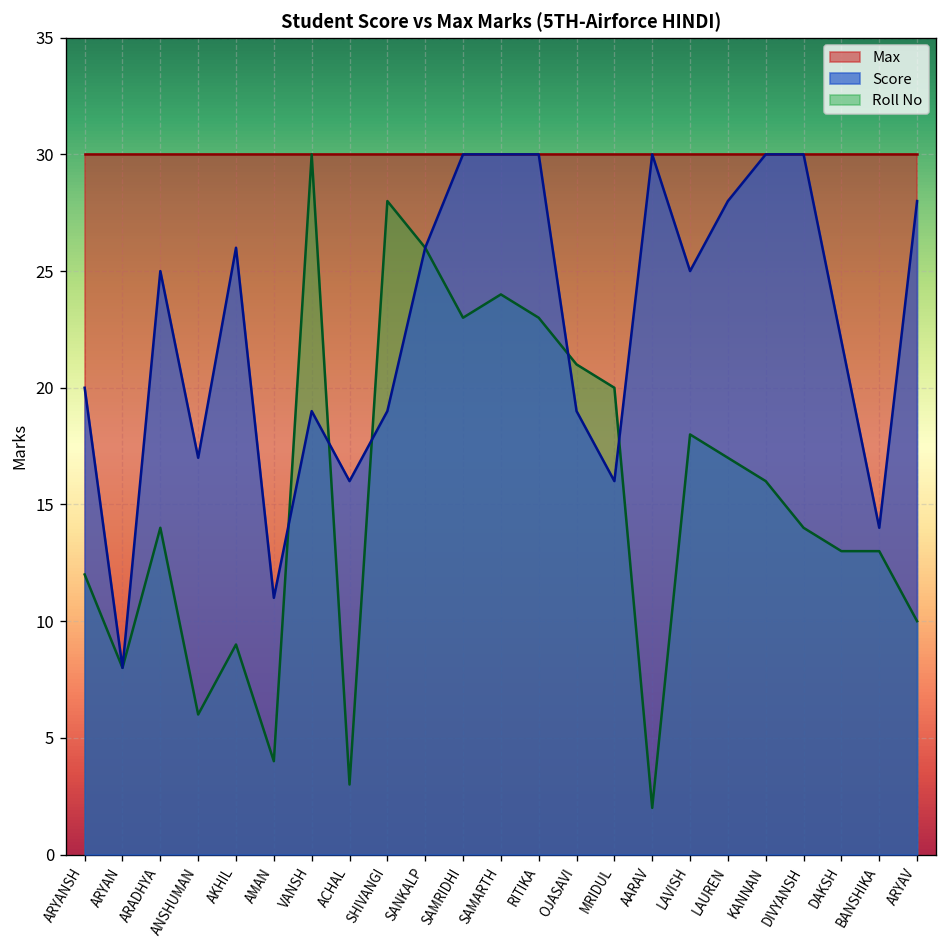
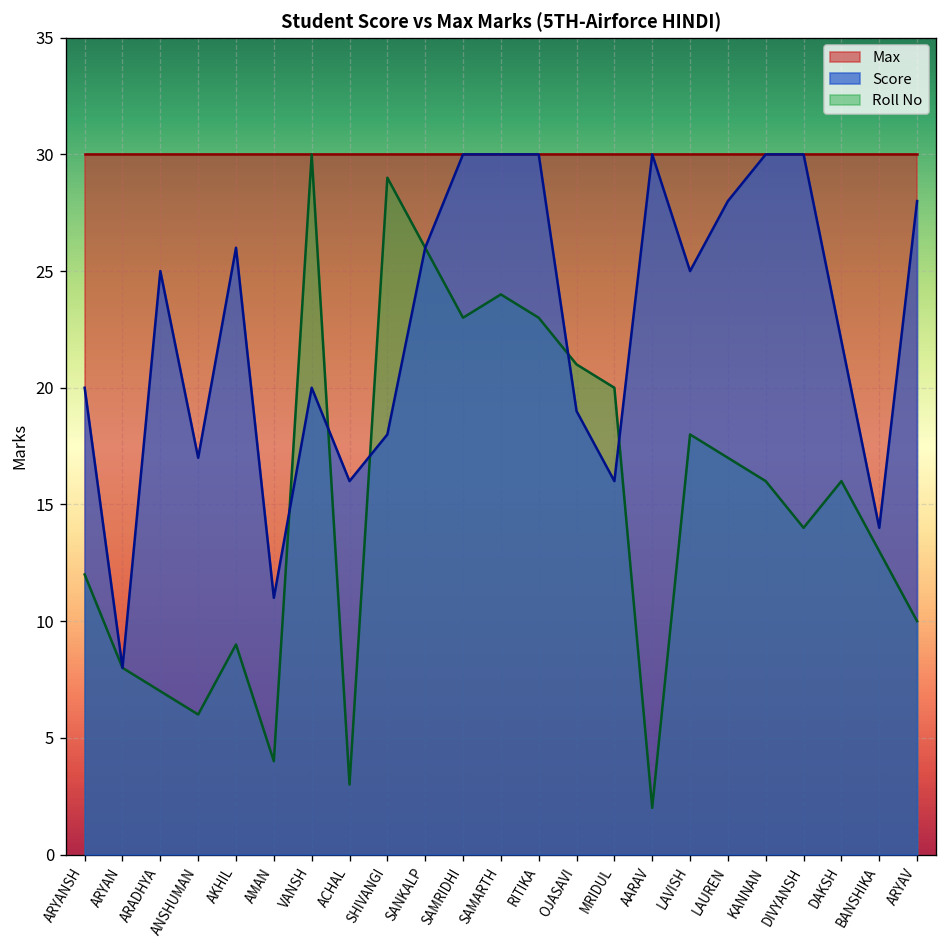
  {
    "Max": {
      "ARYANSH": 30,
      "ARYAN": 30,
      "ARADHYA": 30,
      "ANSHUMAN": 30,
      "AKHIL": 30,
      "AMAN": 30,
      "ACHAL": 30,
      "SHIVANGI": 30,
      "SANKALP": 30,
      "OJASAVI": 30,
      "MRIDUL": 30,
      "LAVISH": 30,
      "LAUREN": 30,
      "DAKSH": 30,
      "BANSHIKA": 30,
      "ARYAV": 30
    },
    "Score": {
      "ARYANSH": 20,
      "ARADHYA": 25,
      "ANSHUMAN": 17,
      "AKHIL": 26,
      "AMAN": 11,
-     "VANSH": 19,
+     "VANSH": 20,
      "ACHAL": 16,
-     "SHIVANGI": 19,
+     "SHIVANGI": 18,
      "OJASAVI": 19,
      "MRIDUL": 16,
      "LAVISH": 25,
      "LAUREN": 28,
      "DAKSH": 22,
      "BANSHIKA": 14,
      "ARYAV": 28
    },
    "Roll No": {
      "ARYANSH": 12,
-     "ARADHYA": 14,
+     "ARADHYA": 7,
      "ANSHUMAN": 6,
      "AKHIL": 9,
      "AMAN": 4,
      "ACHAL": 3,
-     "SHIVANGI": 28,
+     "SHIVANGI": 29,
      "SAMRIDHI": 23,
      "SAMARTH": 24,
      "RITIKA": 23,
      "OJASAVI": 21,
      "MRIDUL": 20,
      "AARAV": 2,
      "LAVISH": 18,
      "LAUREN": 17,
      "KANNAN": 16,
      "DIVYANSH": 14,
-     "DAKSH": 13,
+     "DAKSH": 16,
      "BANSHIKA": 13,
      "ARYAV": 10
    }
  }
